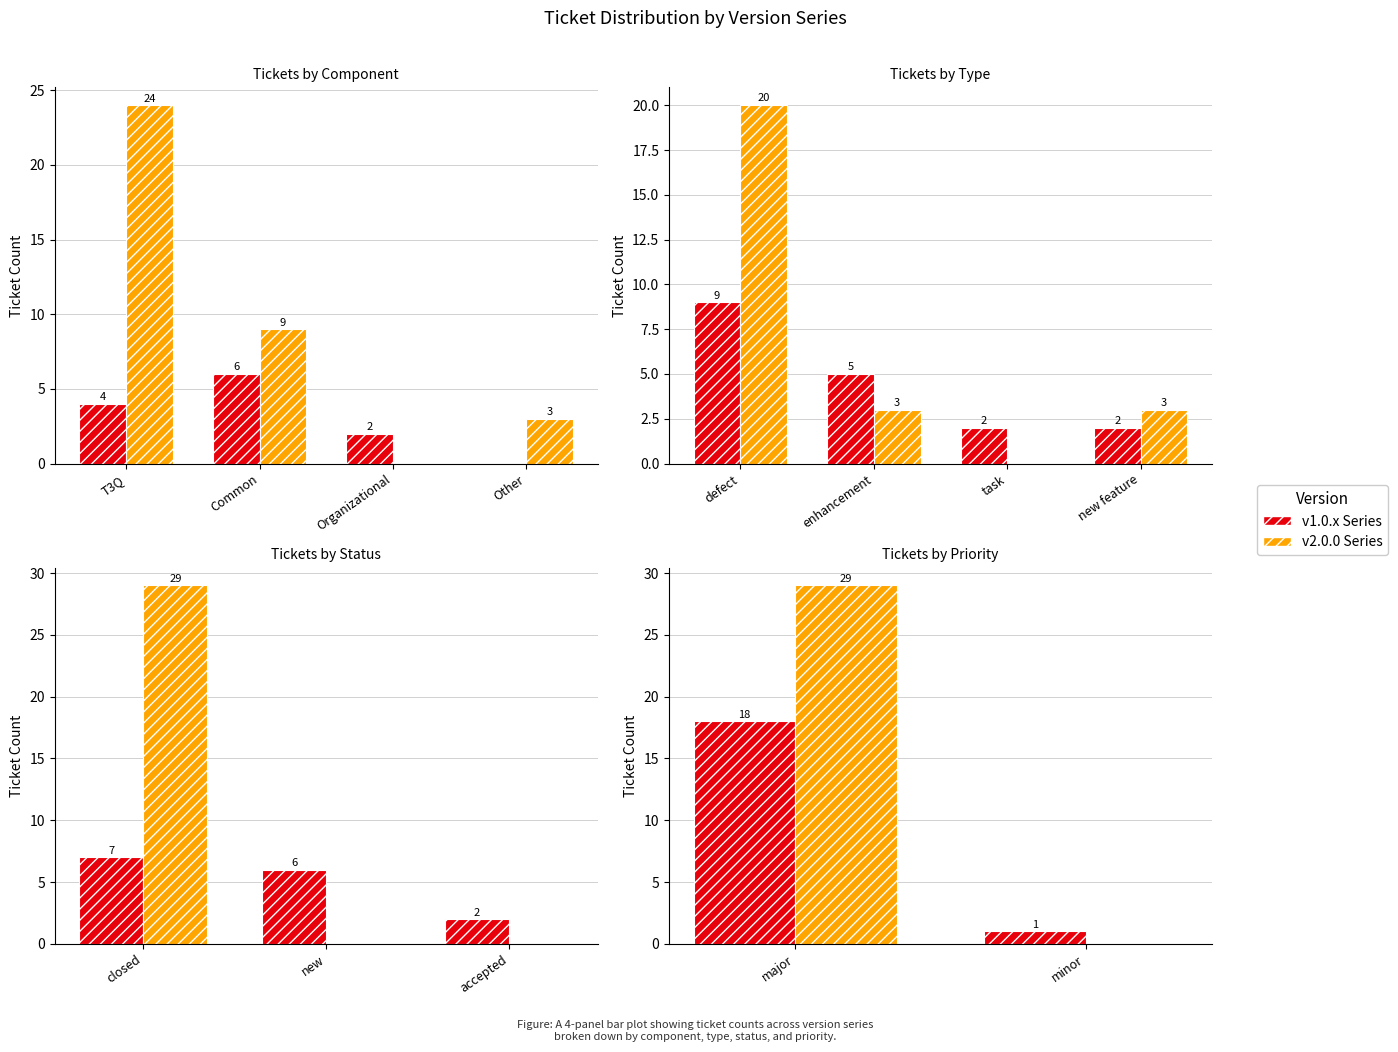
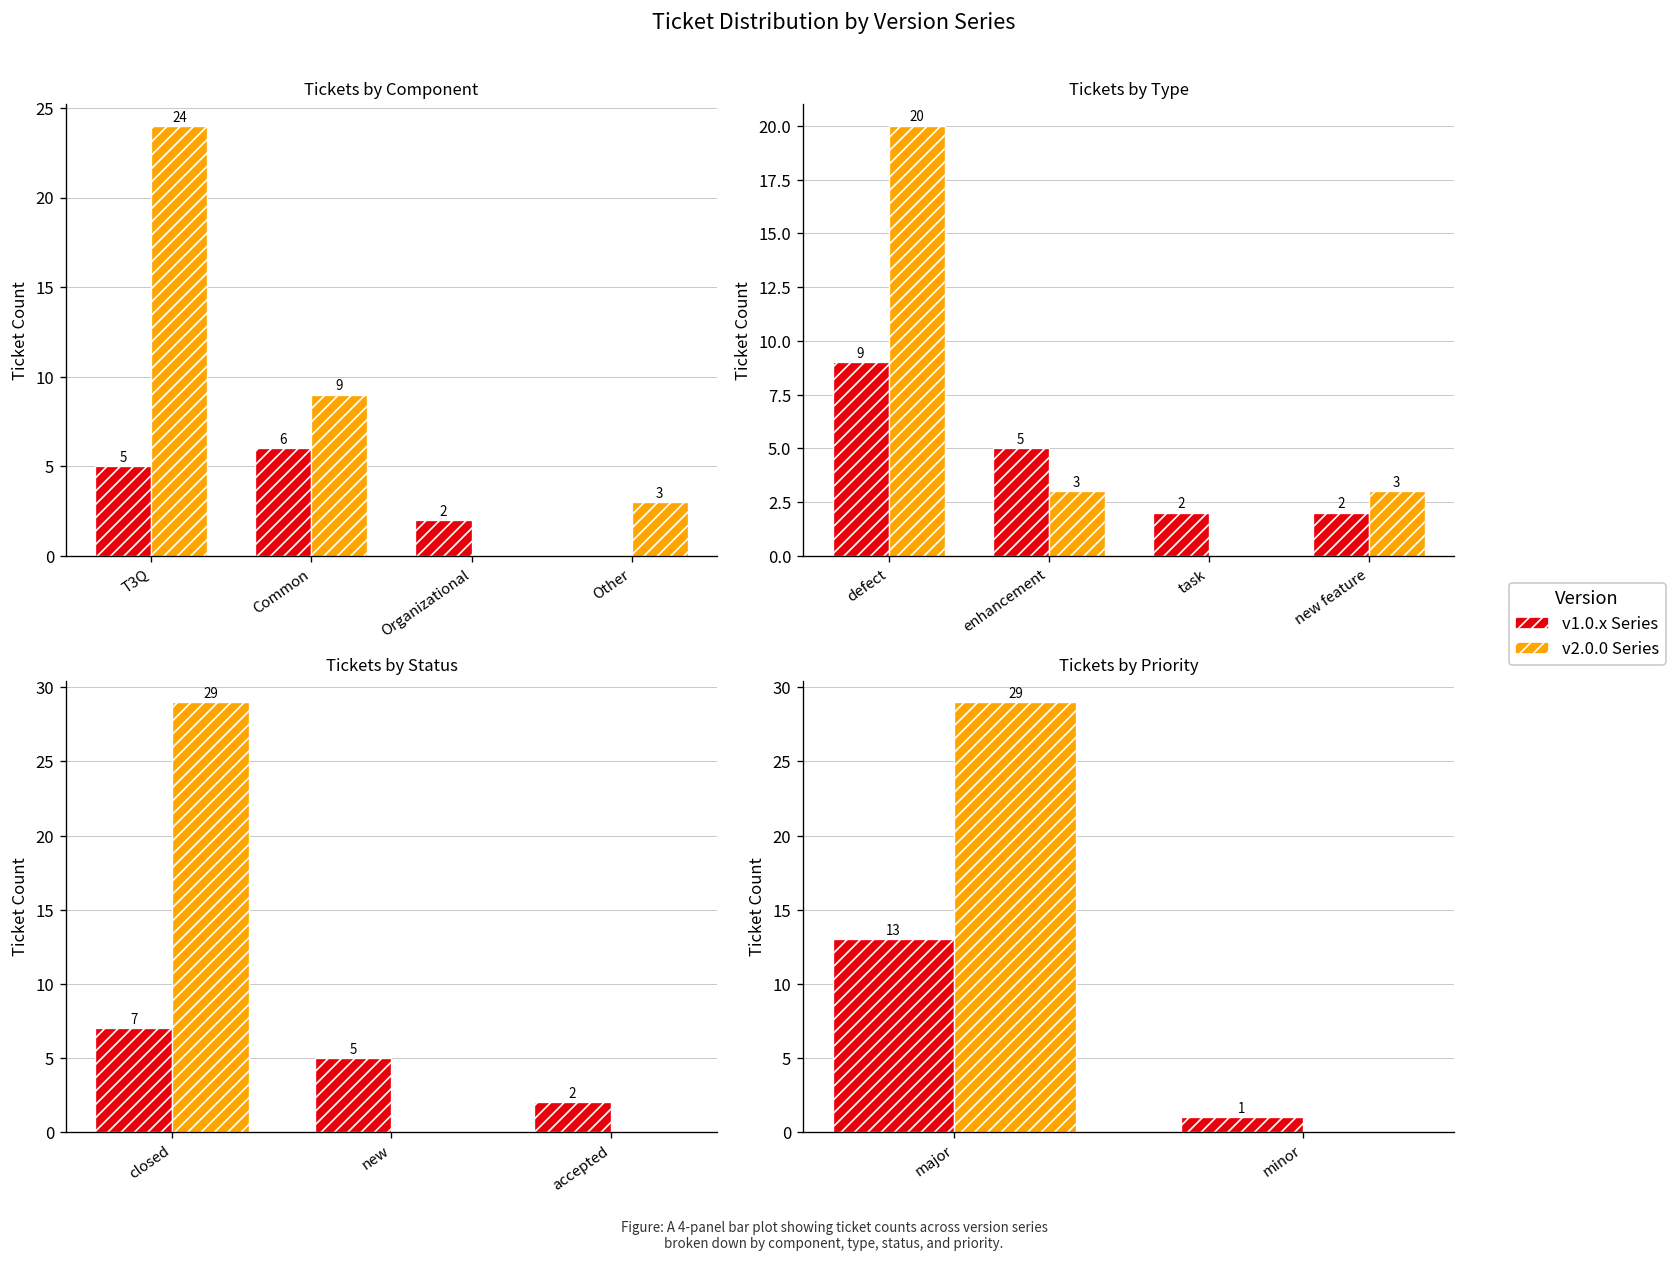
  {
    "Tickets by Component": {
      "v1.0.x Series": {
-       "T3Q": 4,
+       "T3Q": 5,
        "Common": 6,
        "Organizational": 2
      },
      "v2.0.0 Series": {
        "T3Q": 24,
        "Common": 9,
        "Other": 3
      }
    },
    "Tickets by Type": {
      "v1.0.x Series": {
        "defect": 9,
        "enhancement": 5,
        "task": 2,
        "new feature": 2
      },
      "v2.0.0 Series": {
        "defect": 20,
        "enhancement": 3,
        "new feature": 3
      }
    },
    "Tickets by Status": {
      "v1.0.x Series": {
        "closed": 7,
-       "new": 6,
+       "new": 5,
        "accepted": 2
      },
      "v2.0.0 Series": {
        "closed": 29
      }
    },
    "Tickets by Priority": {
      "v1.0.x Series": {
-       "major": 18,
+       "major": 13,
        "minor": 1
      },
      "v2.0.0 Series": {
        "major": 29
      }
    }
  }
